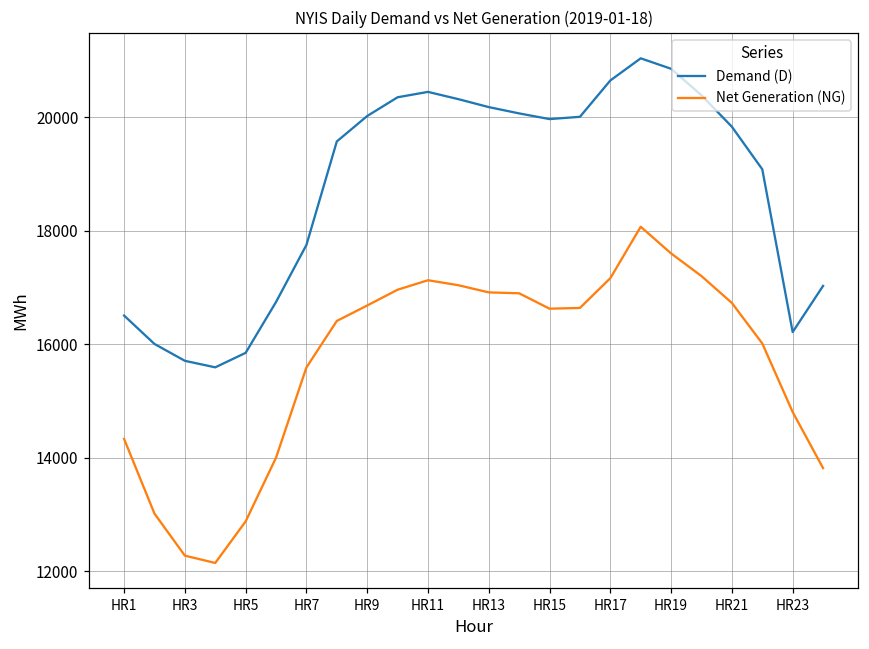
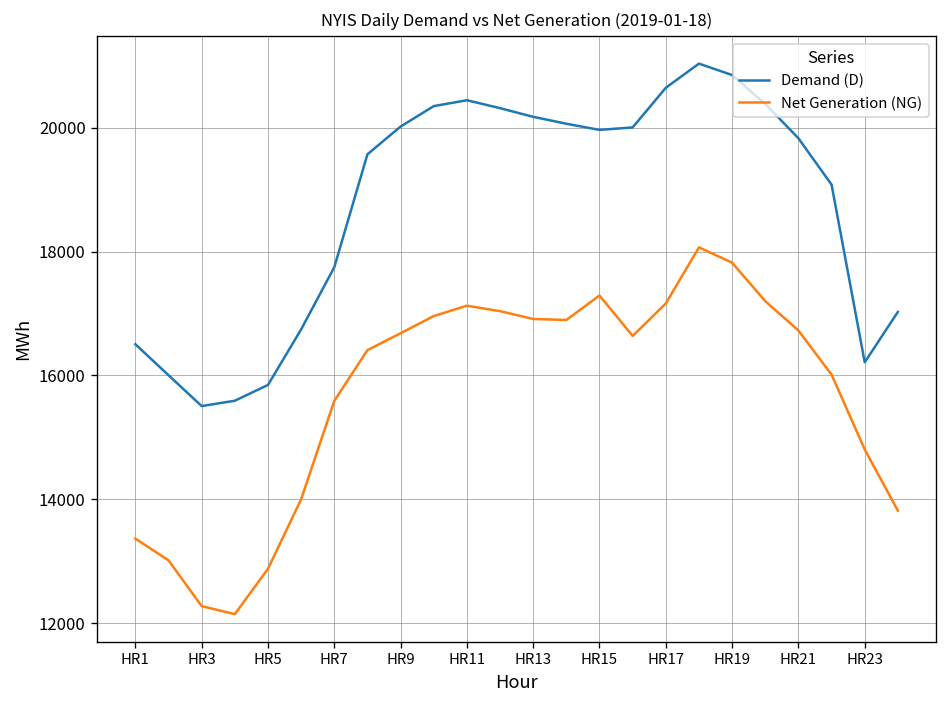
  {
    "Demand (D)": {
      "HR1": 16500,
-     "HR3": 15700,
+     "HR3": 15500,
      "HR5": 15800,
      "HR7": 17700,
      "HR9": 20000,
      "HR11": 20400,
      "HR13": 20200,
      "HR15": 20000,
      "HR17": 20600,
      "HR19": 20900,
      "HR21": 19800,
      "HR23": 16200
    },
    "Net Generation (NG)": {
-     "HR1": 14300,
+     "HR1": 13400,
      "HR3": 12300,
      "HR5": 12900,
      "HR7": 15600,
      "HR9": 16700,
      "HR11": 17100,
      "HR13": 16900,
-     "HR15": 16600,
+     "HR15": 17300,
      "HR17": 17200,
-     "HR19": 17600,
+     "HR19": 17800,
      "HR21": 16700,
      "HR23": 14800
    }
  }
